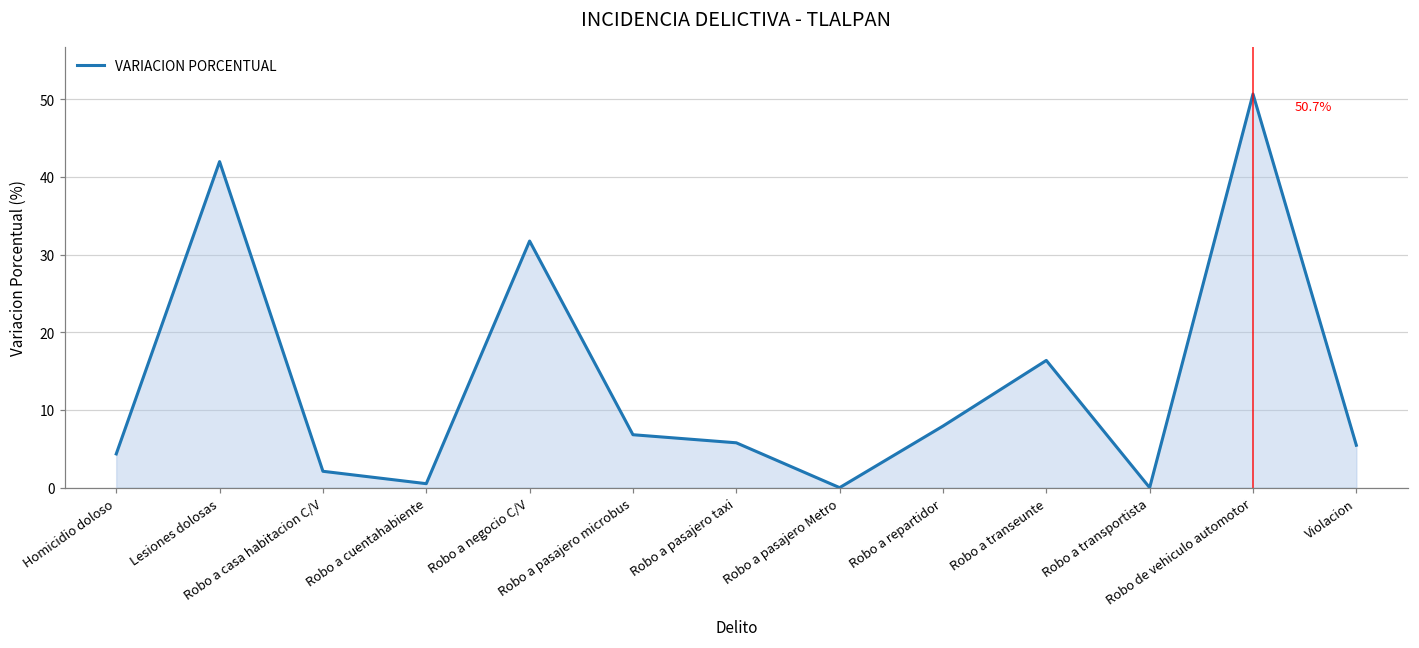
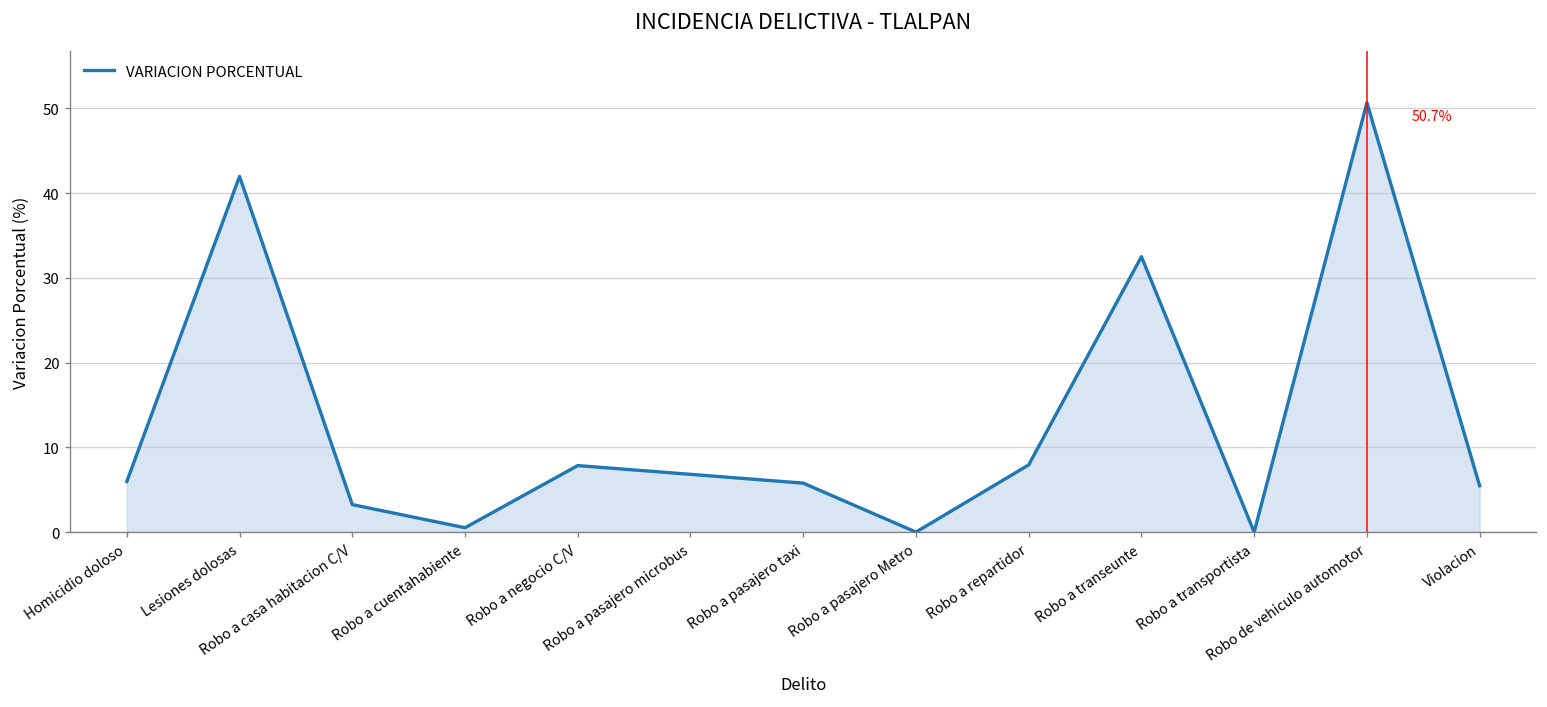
  {
-   "Homicidio doloso": 4,
+   "Homicidio doloso": 6,
    "Lesiones dolosas": 42,
-   "Robo a casa habitacion C/V": 2,
+   "Robo a casa habitacion C/V": 3,
    "Robo a cuentahabiente": 1,
-   "Robo a negocio C/V": 32,
+   "Robo a negocio C/V": 8,
    "Robo a pasajero microbus": 7,
    "Robo a pasajero taxi": 6,
    "Robo a pasajero Metro": 0,
    "Robo a repartidor": 8,
-   "Robo a transeunte": 16,
+   "Robo a transeunte": 33,
    "Robo a transportista": 0,
    "Robo de vehiculo automotor": 51,
    "Violacion": 5
  }
